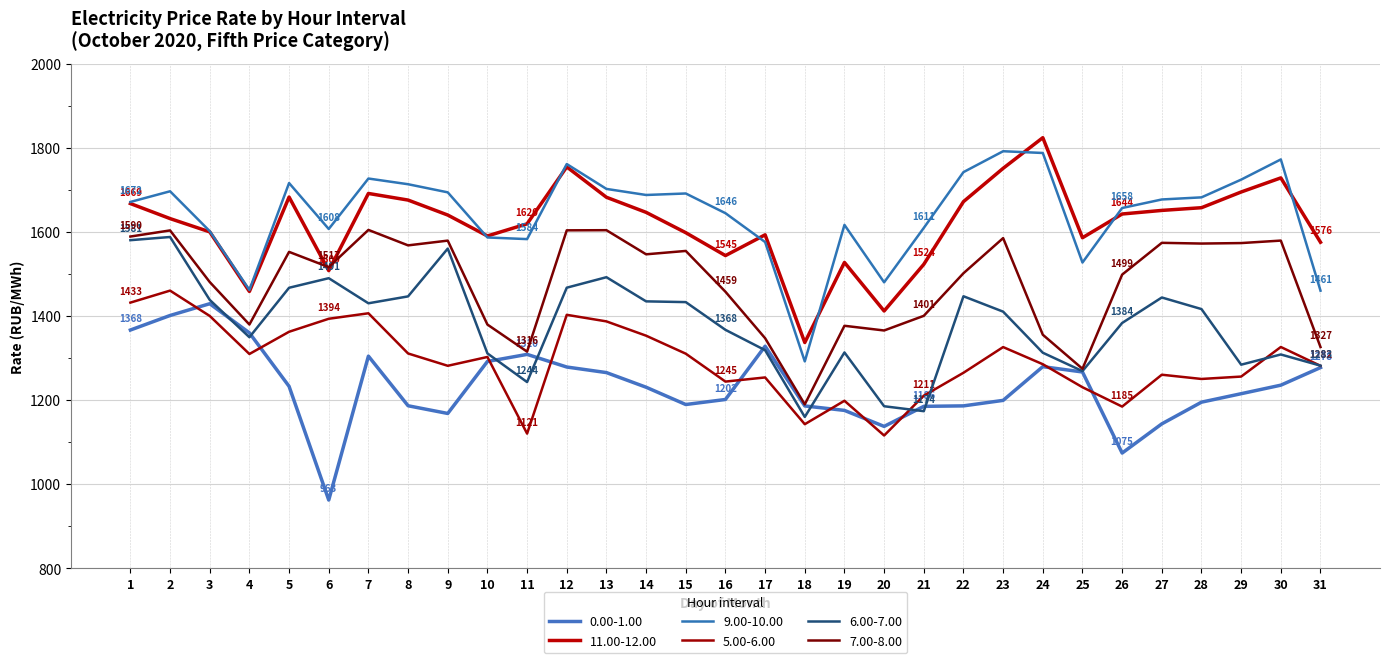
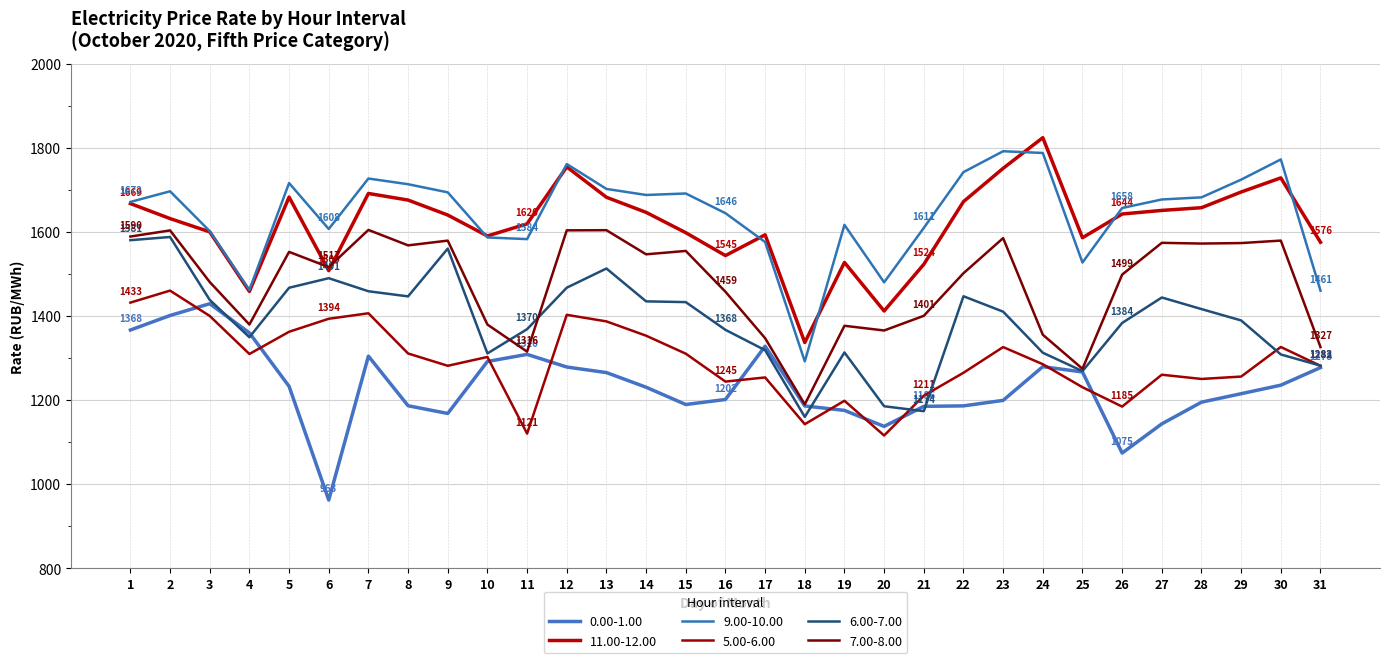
  {
    "6.00-7.00": {
-     "7": 1430,
-     "11": 1244,
-     "13": 1490,
+     "7": 1460,
+     "11": 1370,
+     "13": 1510,
      "16": 1368,
      "26": 1384,
-     "29": 1290
+     "29": 1390
    }
  }
